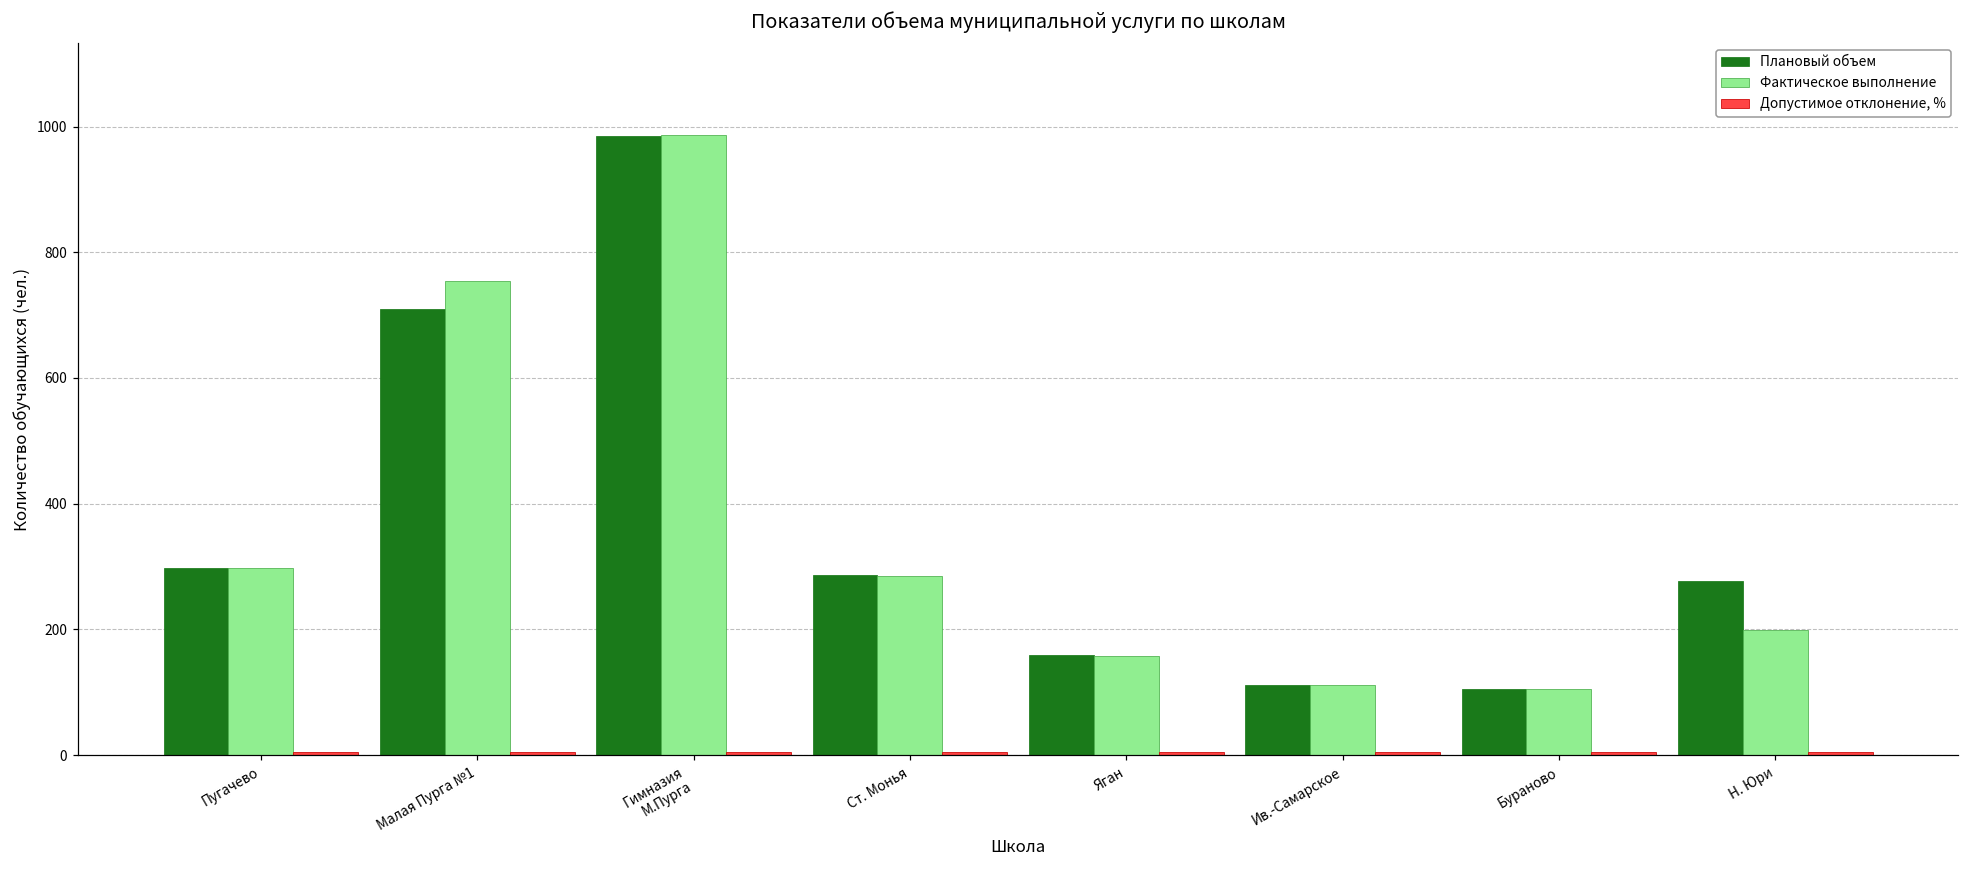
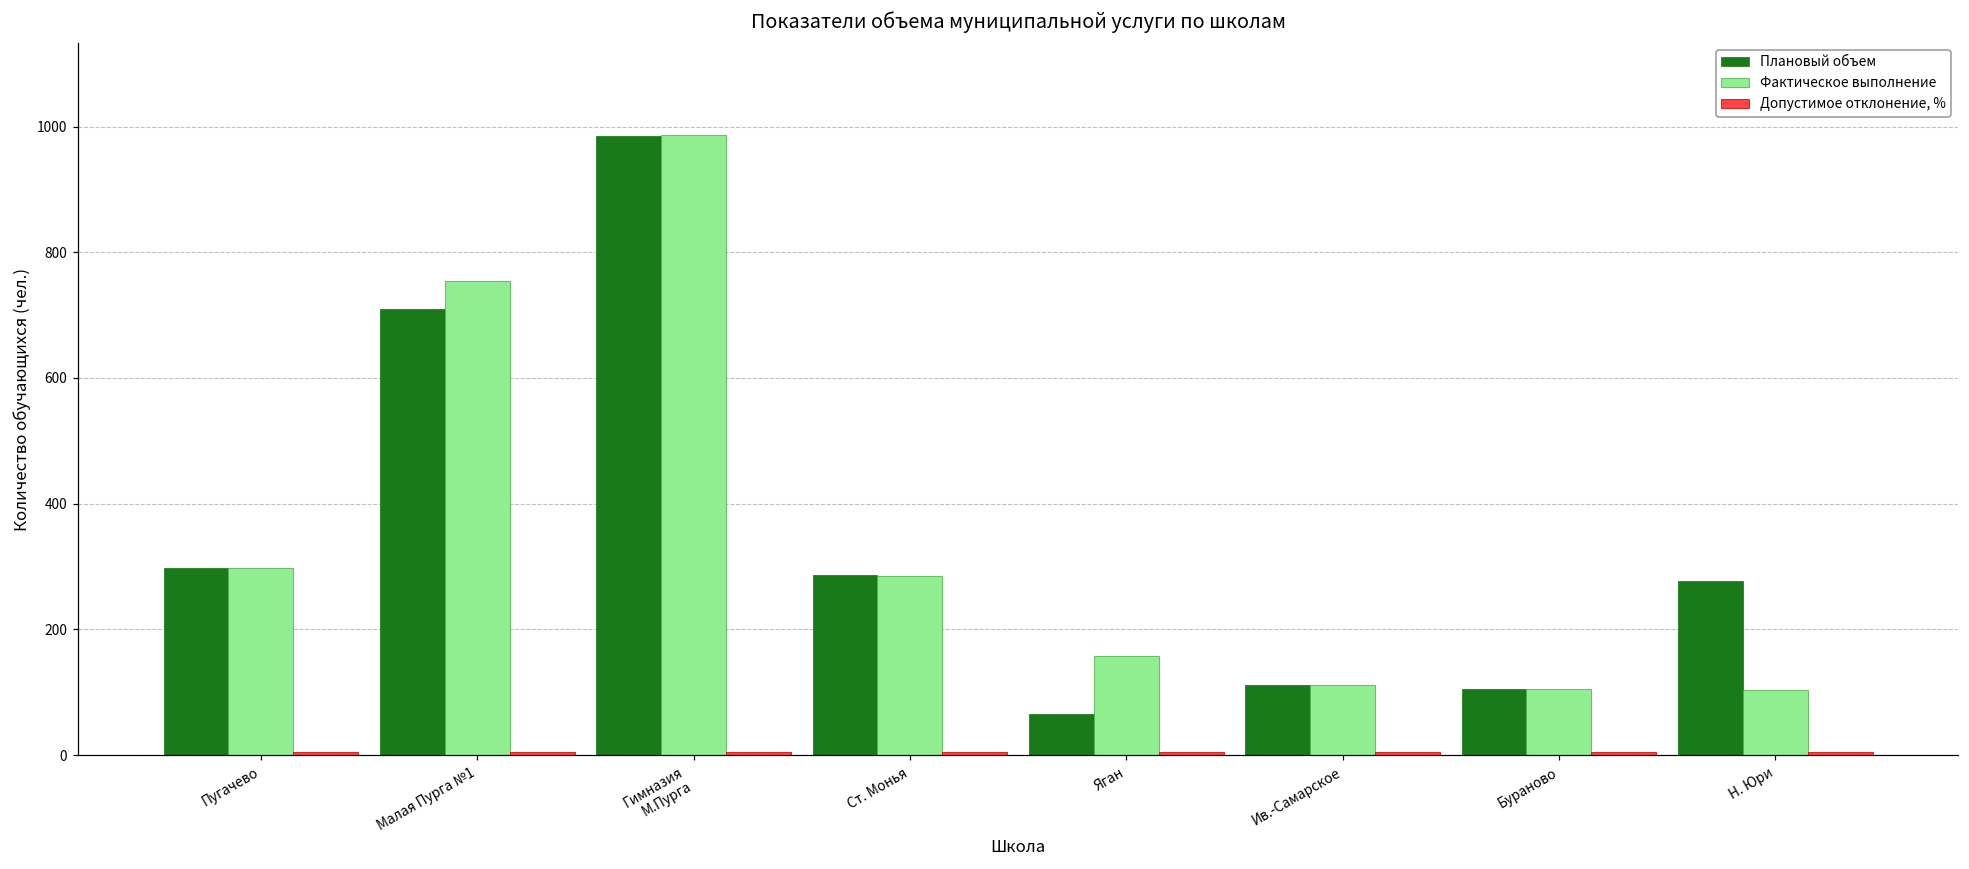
  {
    "Плановый объем": {
      "Пугачево": 300,
      "Малая Пурга №1": 710,
      "Гимназия М.Пурга": 990,
      "Ст. Монья": 290,
-     "Яган": 160,
+     "Яган": 70,
      "Ив.-Самарское": 110,
      "Бураново": 110,
      "Н. Юри": 280
    },
    "Фактическое выполнение": {
      "Пугачево": 300,
      "Малая Пурга №1": 750,
      "Гимназия М.Пурга": 990,
      "Ст. Монья": 290,
      "Яган": 160,
      "Ив.-Самарское": 110,
      "Бураново": 110,
-     "Н. Юри": 200
+     "Н. Юри": 100
    },
    "Допустимое отклонение, %": {
      "Пугачево": 10,
      "Малая Пурга №1": 10,
      "Гимназия М.Пурга": 10,
      "Ст. Монья": 10,
      "Яган": 10,
      "Ив.-Самарское": 10,
      "Бураново": 10,
      "Н. Юри": 10
    }
  }
